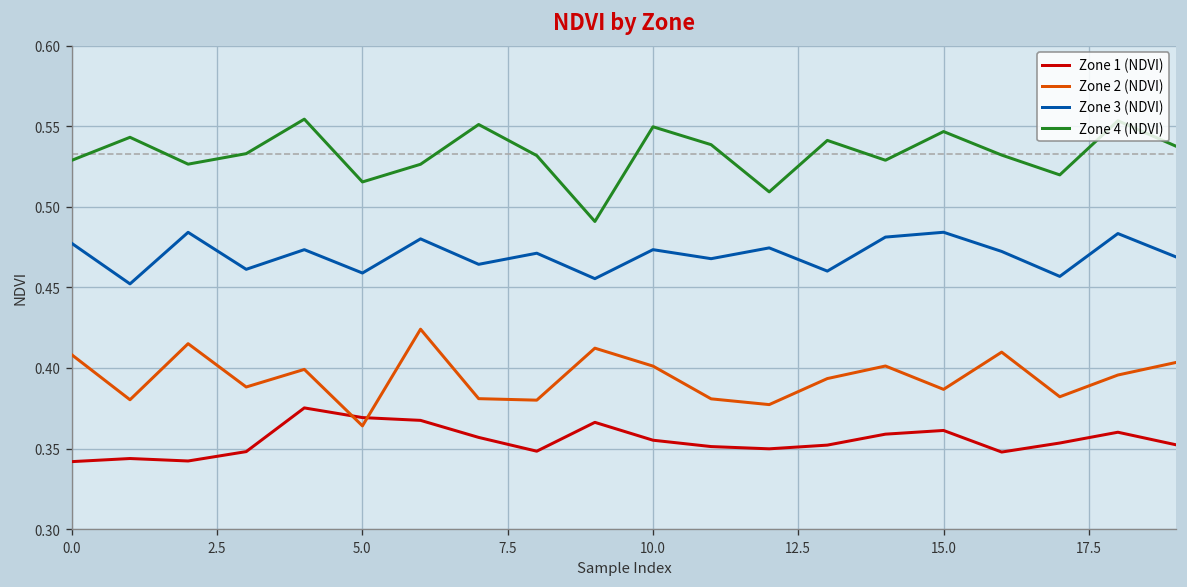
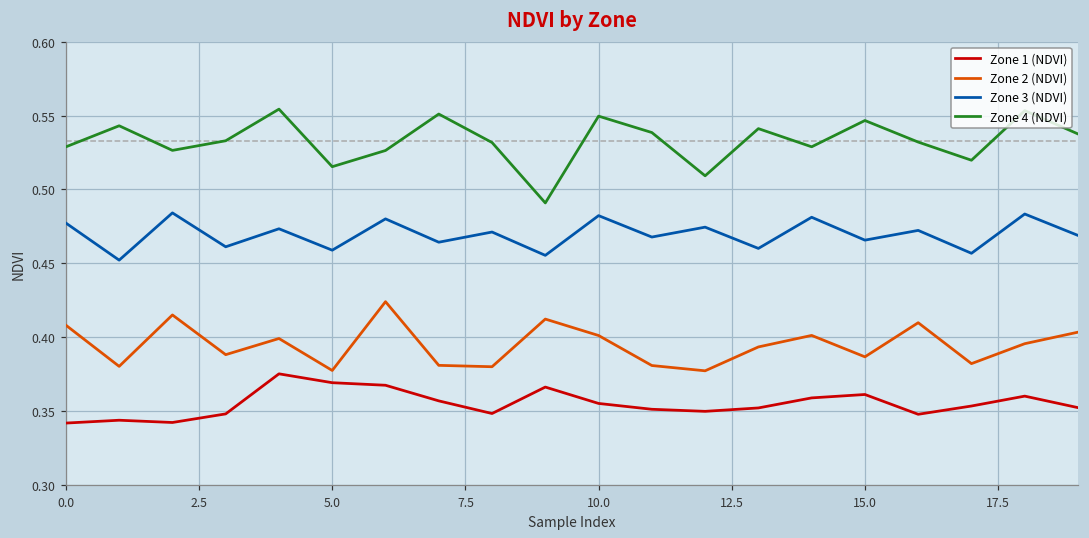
  {
    "Zone 1 (NDVI)": {
      "0.0": 0.342,
      "5.0": 0.369,
      "10.0": 0.355,
      "15.0": 0.361
    },
    "Zone 2 (NDVI)": {
      "0.0": 0.408,
-     "5.0": 0.364,
+     "5.0": 0.377,
      "10.0": 0.401,
      "15.0": 0.387
    },
    "Zone 3 (NDVI)": {
      "0.0": 0.477,
      "5.0": 0.459,
-     "10.0": 0.473,
-     "15.0": 0.484
+     "10.0": 0.482,
+     "15.0": 0.466
    },
    "Zone 4 (NDVI)": {
      "0.0": 0.529,
      "5.0": 0.515,
      "10.0": 0.550,
      "15.0": 0.547
    }
  }
